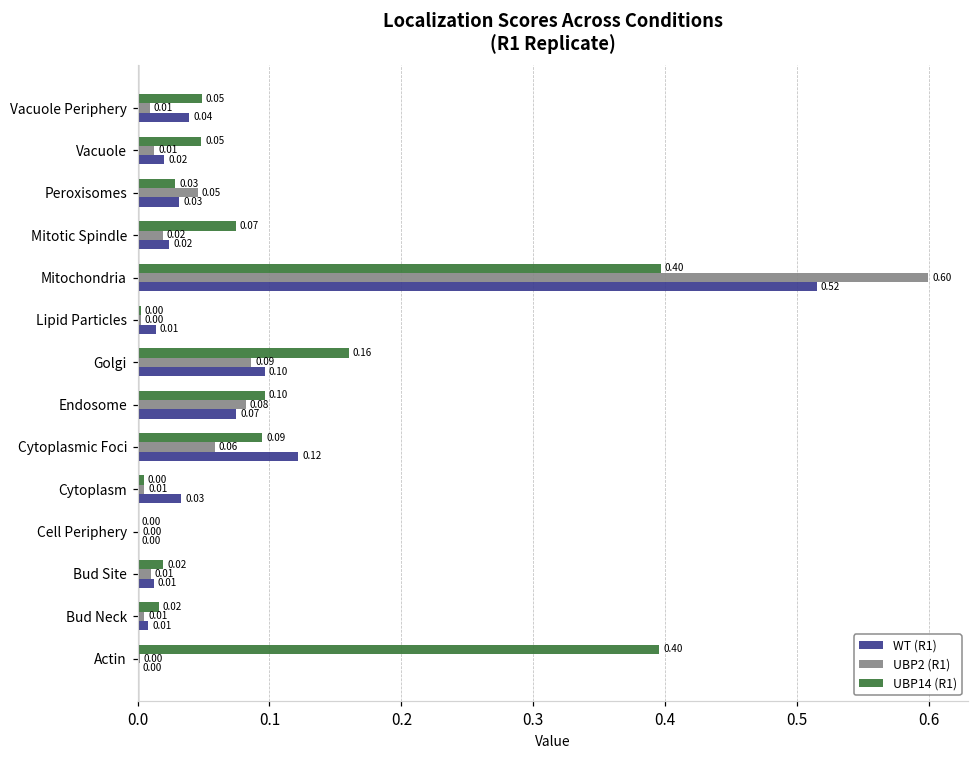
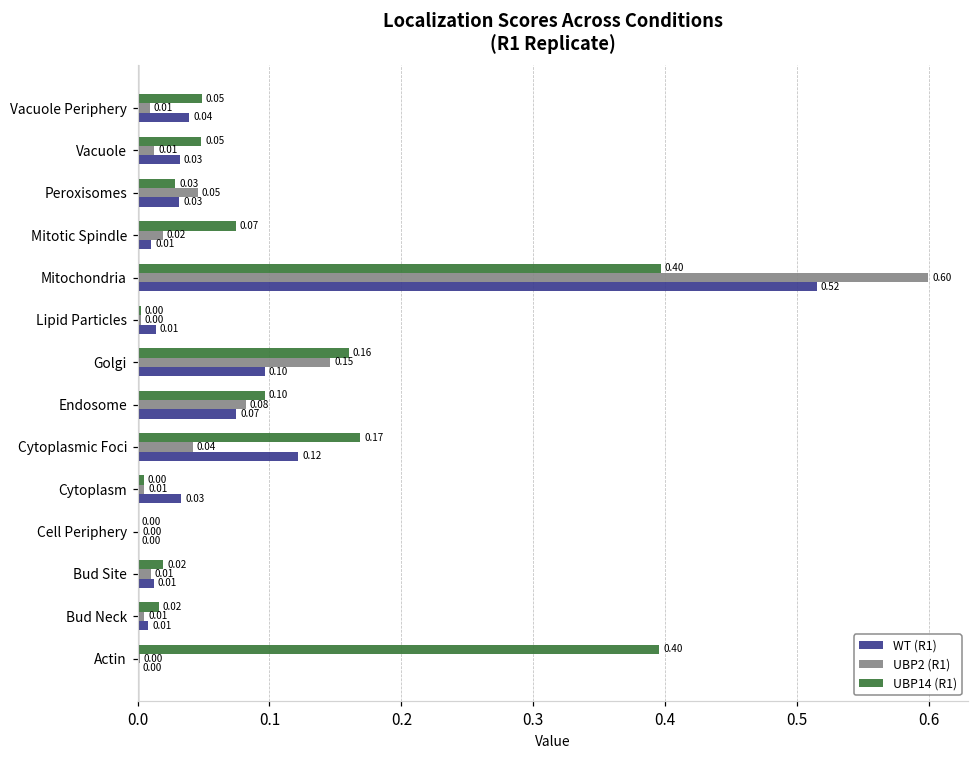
  {
    "WT (R1)": {
      "Vacuole Periphery": 0.04,
-     "Vacuole": 0.02,
+     "Vacuole": 0.03,
      "Peroxisomes": 0.03,
-     "Mitotic Spindle": 0.02,
+     "Mitotic Spindle": 0.01,
      "Mitochondria": 0.52,
      "Lipid Particles": 0.01,
      "Golgi": 0.10,
      "Endosome": 0.07,
      "Cytoplasmic Foci": 0.12,
      "Cytoplasm": 0.03,
      "Cell Periphery": 0.00,
      "Bud Site": 0.01,
      "Bud Neck": 0.01,
      "Actin": 0.00
    },
    "UBP2 (R1)": {
      "Vacuole Periphery": 0.01,
      "Vacuole": 0.01,
      "Peroxisomes": 0.05,
      "Mitotic Spindle": 0.02,
      "Mitochondria": 0.60,
      "Lipid Particles": 0.00,
-     "Golgi": 0.09,
+     "Golgi": 0.15,
      "Endosome": 0.08,
-     "Cytoplasmic Foci": 0.06,
+     "Cytoplasmic Foci": 0.04,
      "Cytoplasm": 0.01,
      "Cell Periphery": 0.00,
      "Bud Site": 0.01,
      "Bud Neck": 0.01,
      "Actin": 0.00
    },
    "UBP14 (R1)": {
      "Vacuole Periphery": 0.05,
      "Vacuole": 0.05,
      "Peroxisomes": 0.03,
      "Mitotic Spindle": 0.07,
      "Mitochondria": 0.40,
      "Lipid Particles": 0.00,
      "Golgi": 0.16,
      "Endosome": 0.10,
-     "Cytoplasmic Foci": 0.09,
+     "Cytoplasmic Foci": 0.17,
      "Cytoplasm": 0.00,
      "Cell Periphery": 0.00,
      "Bud Site": 0.02,
      "Bud Neck": 0.02,
      "Actin": 0.40
    }
  }
